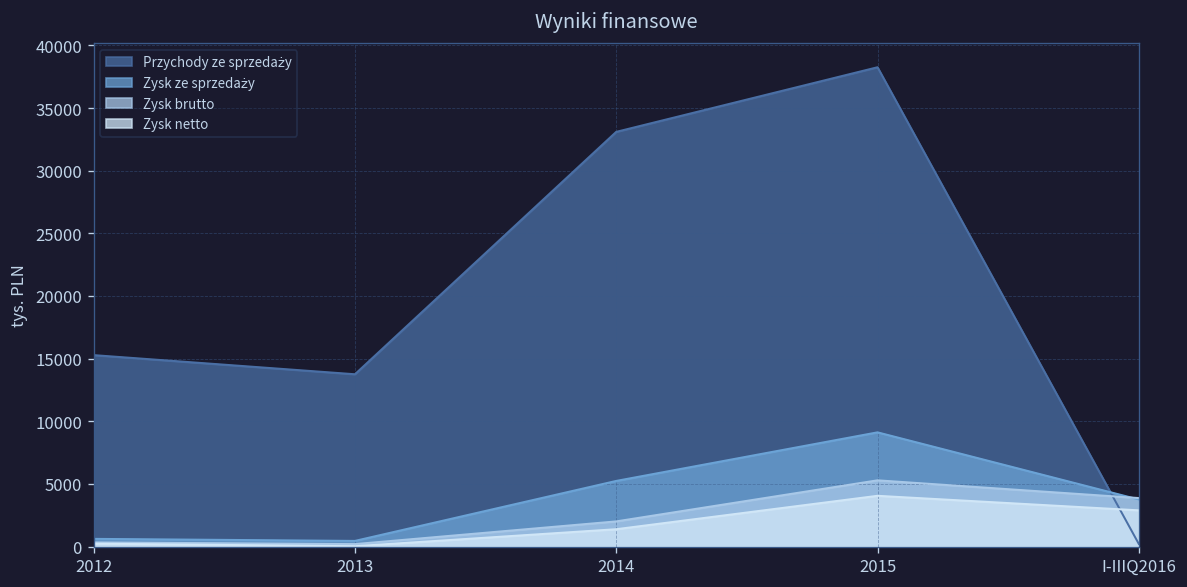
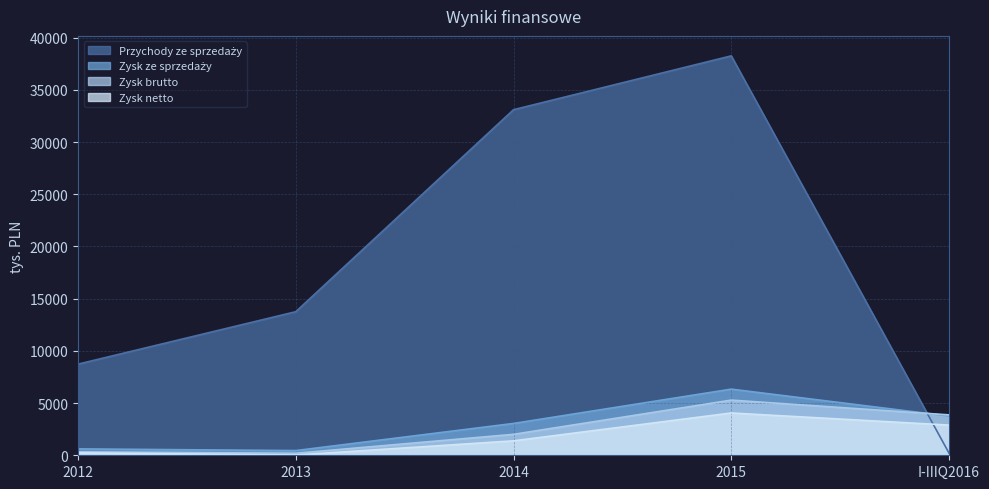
  {
    "Przychody ze sprzedaży": {
-     "2012": 15300,
+     "2012": 8700,
      "2013": 13800,
      "2014": 33100,
      "2015": 38300,
      "I-IIIQ2016": 200
    },
    "Zysk ze sprzedaży": {
      "2012": 600,
      "2013": 500,
-     "2014": 5200,
-     "2015": 9100
+     "2014": 3100,
+     "2015": 6300
    }
  }
